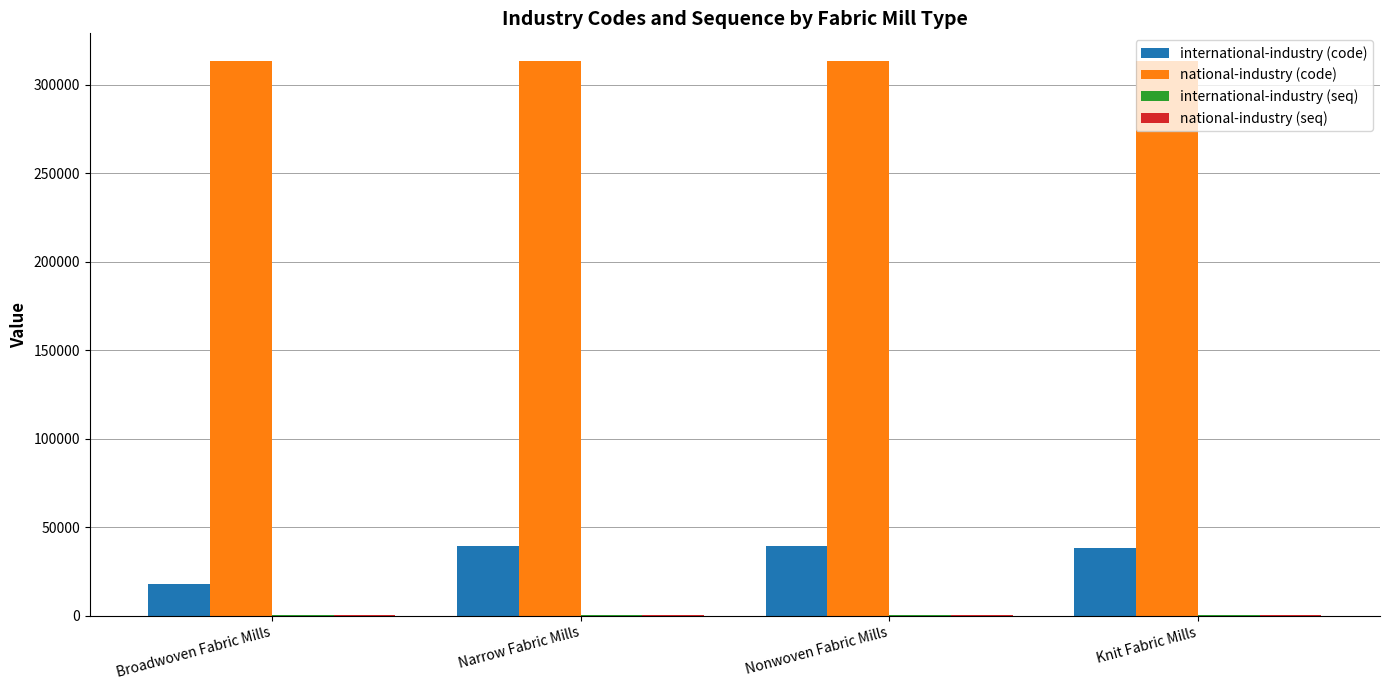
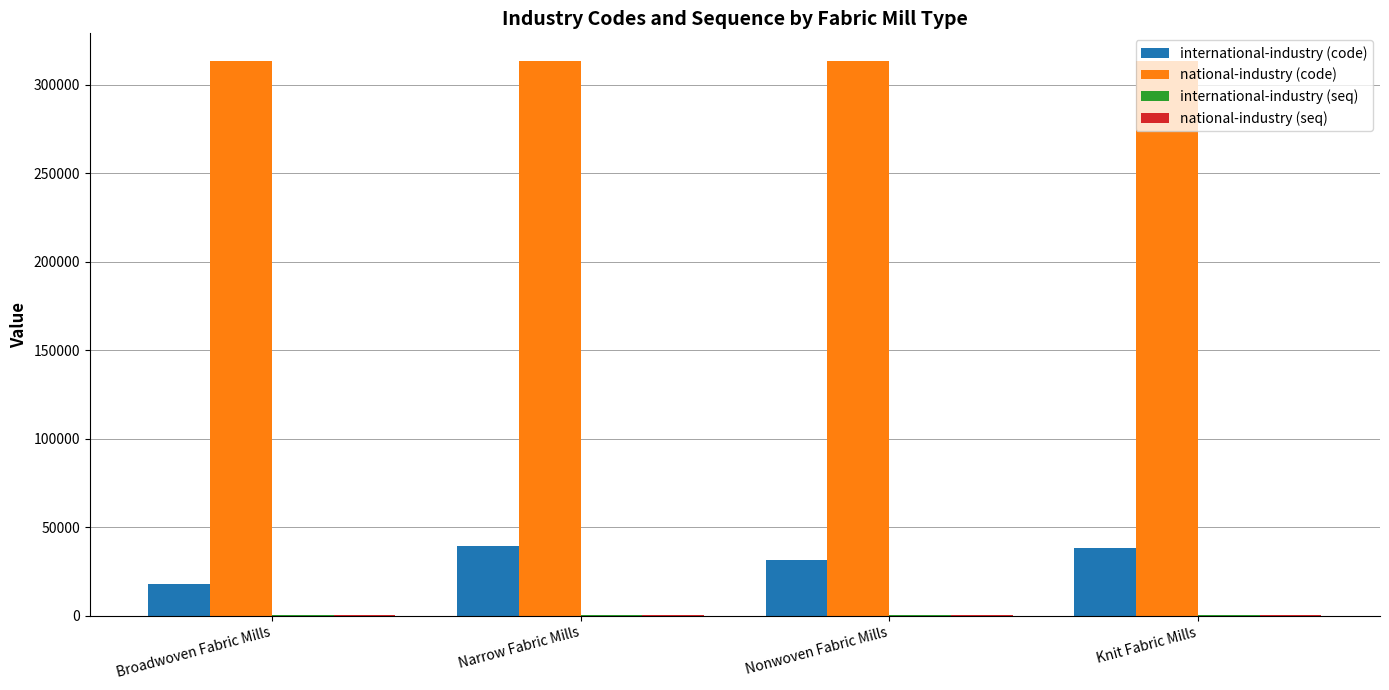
  {
    "international-industry (code)": {
      "Broadwoven Fabric Mills": 18000,
      "Narrow Fabric Mills": 40000,
-     "Nonwoven Fabric Mills": 40000,
+     "Nonwoven Fabric Mills": 31000,
      "Knit Fabric Mills": 38000
    },
    "national-industry (code)": {
      "Broadwoven Fabric Mills": 313000,
      "Narrow Fabric Mills": 313000,
      "Nonwoven Fabric Mills": 313000
    }
  }
